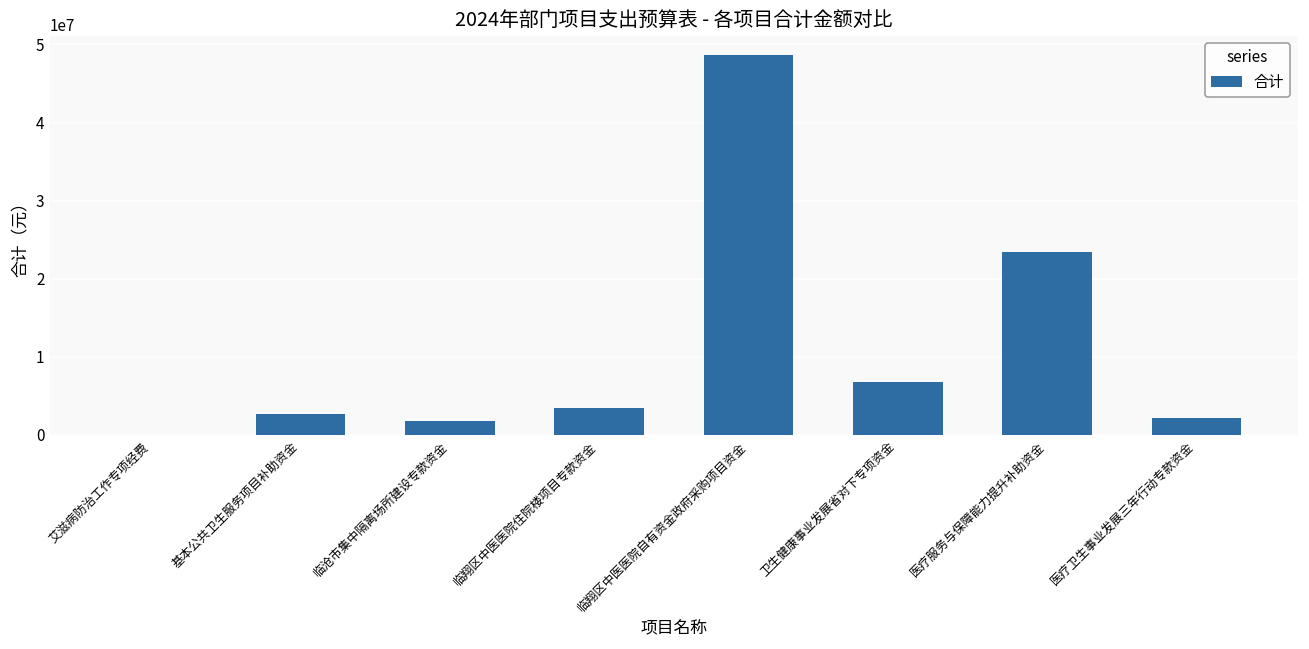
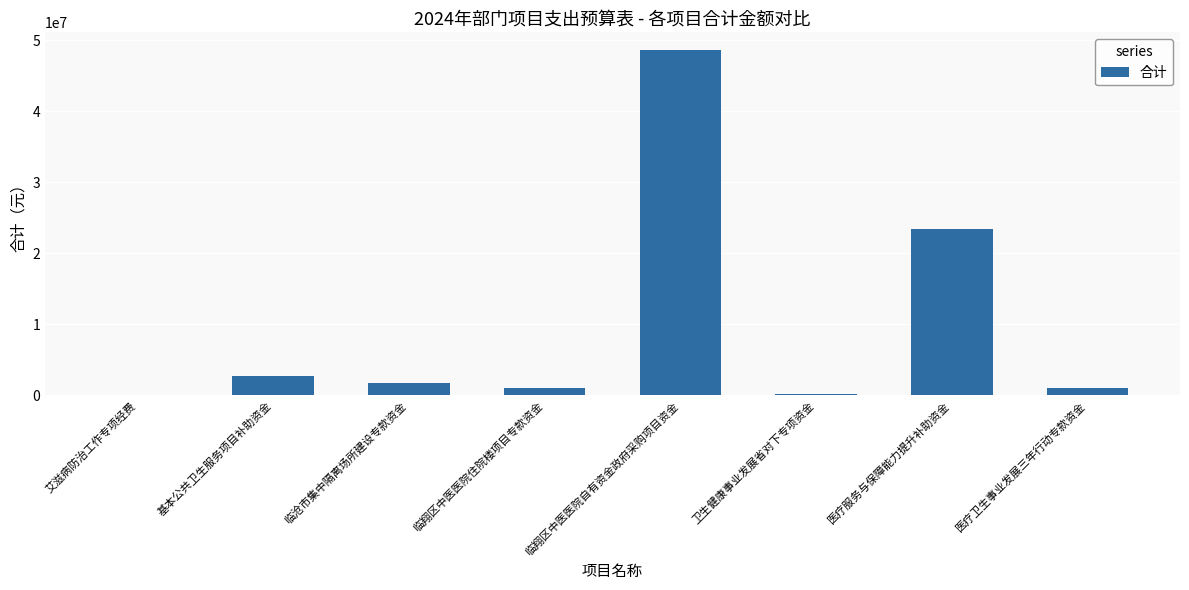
  {
    "基本公共卫生服务项目补助资金": 3000000,
    "临沧市集中隔离场所建设专款资金": 2000000,
-   "临翔区中医医院住院楼项目专款资金": 3000000,
+   "临翔区中医医院住院楼项目专款资金": 1000000,
    "临翔区中医医院自有资金政府采购项目资金": 49000000,
-   "卫生健康事业发展省对下专项资金": 7000000,
+   "卫生健康事业发展省对下专项资金": 0,
    "医疗服务与保障能力提升补助资金": 23000000,
-   "医疗卫生事业发展三年行动专款资金": 2000000
+   "医疗卫生事业发展三年行动专款资金": 1000000
  }
